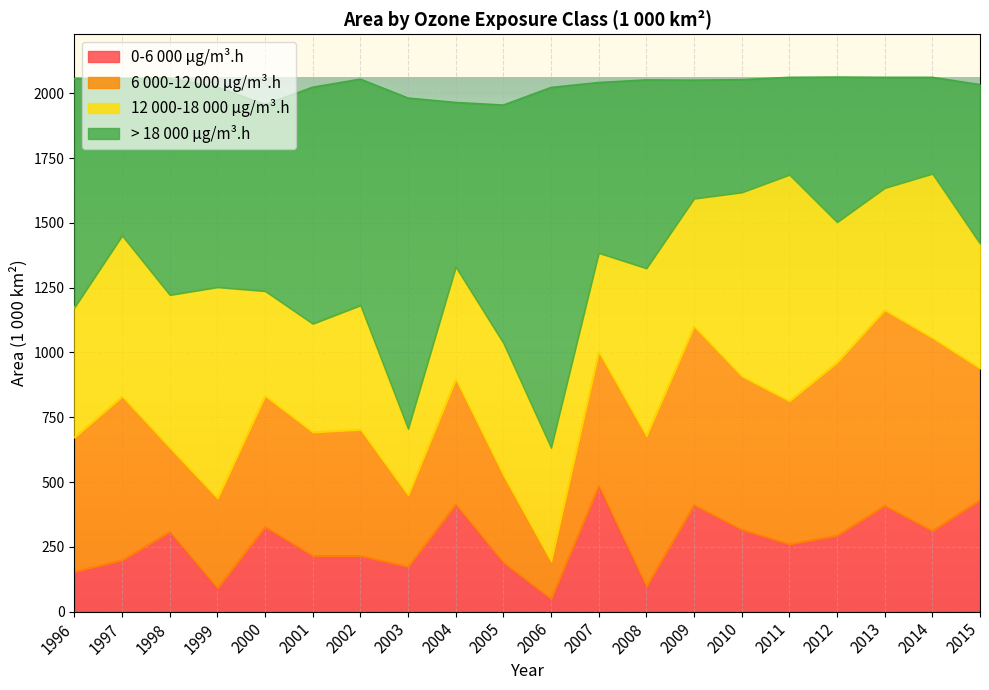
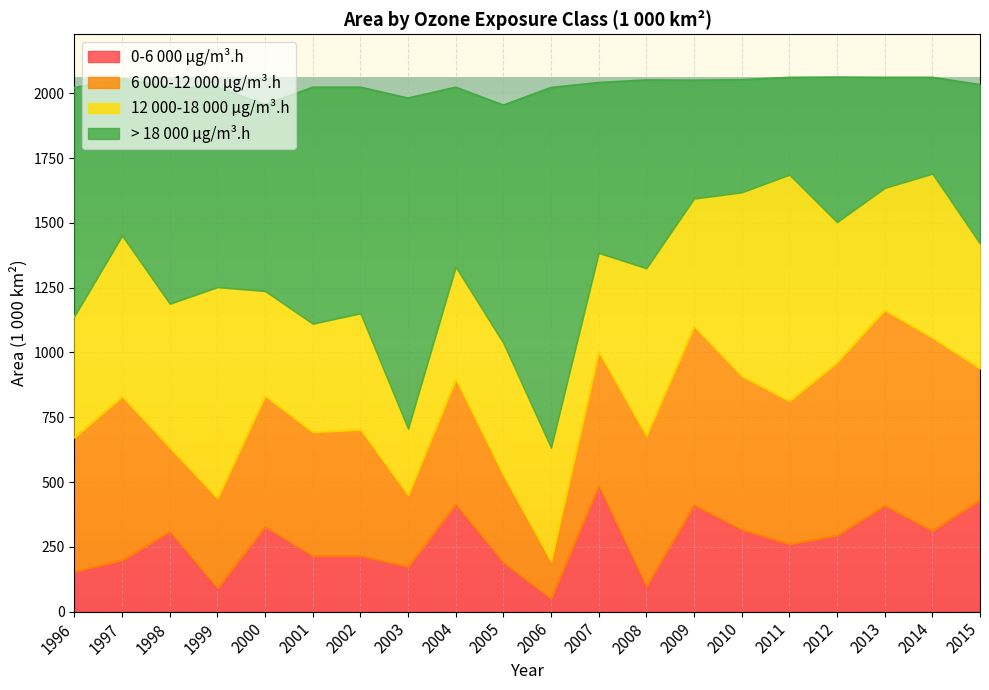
  {
    "0-6 000 µg/m³.h": {
      "1996": 150,
      "1997": 200,
      "1998": 310,
      "1999": 90,
      "2000": 330,
      "2001": 220,
      "2002": 220,
      "2003": 170,
      "2004": 410,
      "2005": 190,
      "2006": 50,
      "2007": 480,
      "2008": 100,
      "2009": 410,
      "2010": 320,
      "2011": 260,
      "2012": 290,
      "2013": 410,
      "2014": 310,
      "2015": 430
    },
    "6 000-12 000 µg/m³.h": {
      "1996": 520,
      "1997": 630,
      "1998": 320,
      "1999": 350,
      "2000": 510,
      "2001": 480,
      "2002": 490,
      "2003": 280,
      "2004": 480,
      "2005": 340,
      "2006": 150,
      "2007": 520,
      "2008": 580,
      "2009": 690,
      "2010": 590,
      "2011": 550,
      "2012": 670,
      "2013": 760,
      "2014": 750,
      "2015": 510
    },
    "12 000-18 000 µg/m³.h": {
-     "1996": 500,
+     "1996": 470,
      "1997": 620,
-     "1998": 590,
+     "1998": 560,
      "1999": 820,
      "2000": 410,
      "2001": 420,
-     "2002": 480,
+     "2002": 450,
      "2003": 260,
      "2004": 430,
      "2005": 510,
      "2006": 440,
      "2007": 380,
      "2008": 650,
      "2009": 490,
      "2010": 710,
      "2011": 870,
      "2012": 540,
      "2013": 470,
      "2014": 630,
      "2015": 480
    },
    "> 18 000 µg/m³.h": {
      "1996": 880,
      "2001": 910,
      "2002": 870,
      "2003": 1280,
-     "2004": 640,
+     "2004": 690,
      "2005": 920,
      "2006": 1390,
      "2007": 660,
      "2008": 730,
      "2009": 460,
      "2010": 440,
      "2011": 380,
      "2012": 560,
      "2013": 430,
      "2014": 370,
      "2015": 610
    }
  }
